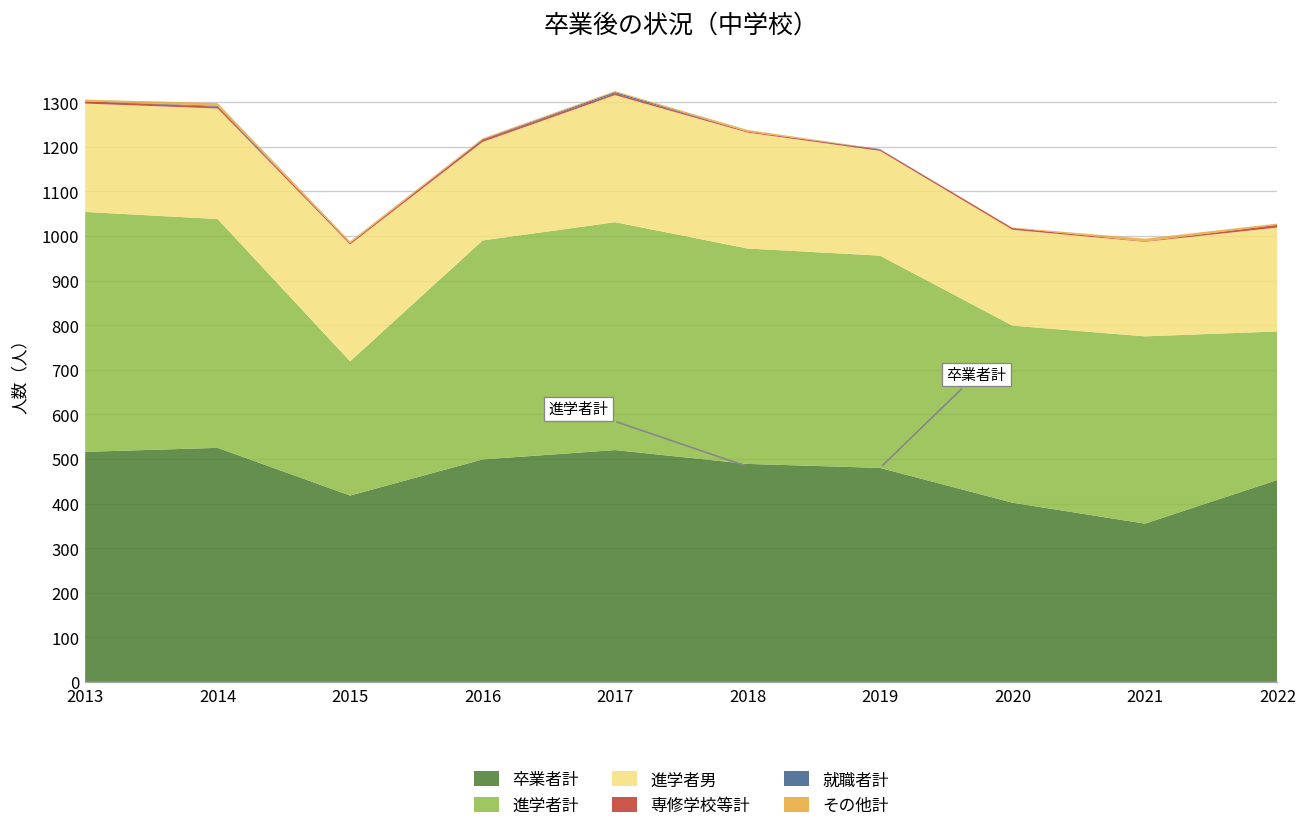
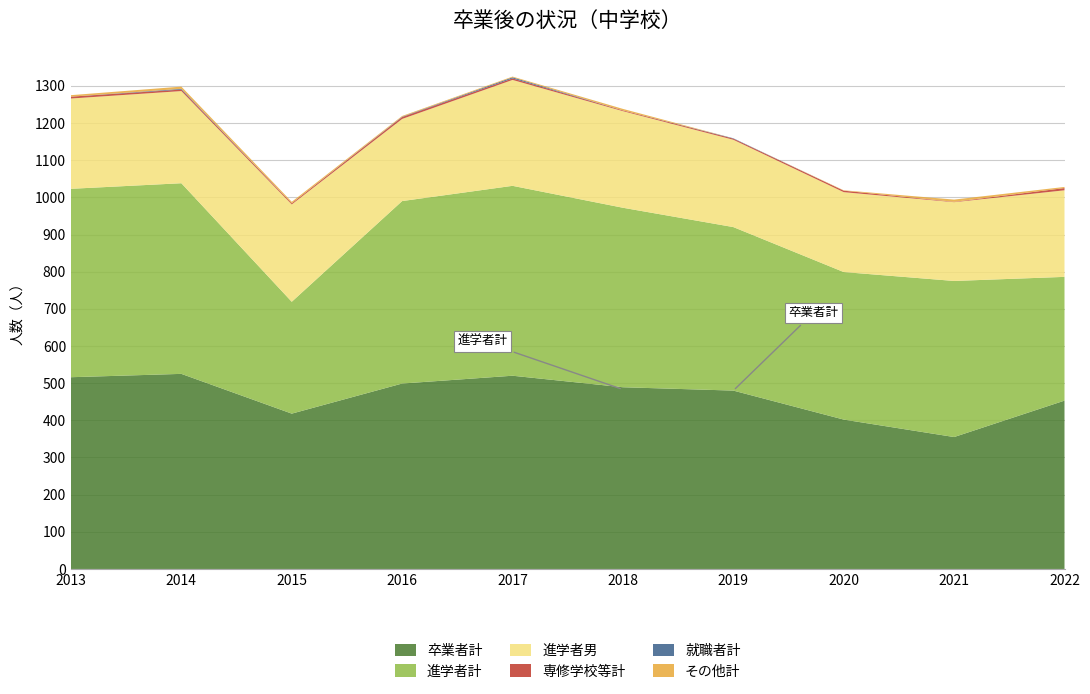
  {
    "卒業者計": {
      "2013": 520,
      "2014": 530,
      "2015": 420,
      "2016": 500,
      "2017": 520,
      "2018": 490,
      "2019": 480,
      "2020": 400,
      "2021": 360,
      "2022": 450
    },
    "進学者計": {
-     "2013": 540,
+     "2013": 510,
      "2014": 510,
      "2015": 300,
      "2016": 490,
      "2017": 510,
      "2018": 480,
-     "2019": 480,
+     "2019": 440,
      "2020": 400,
      "2021": 420,
      "2022": 330
    }
  }
